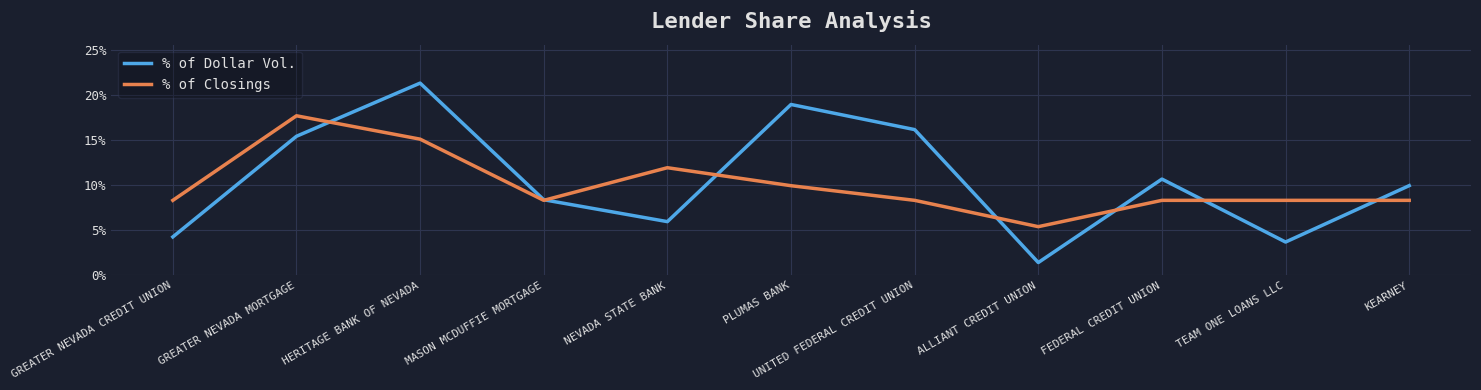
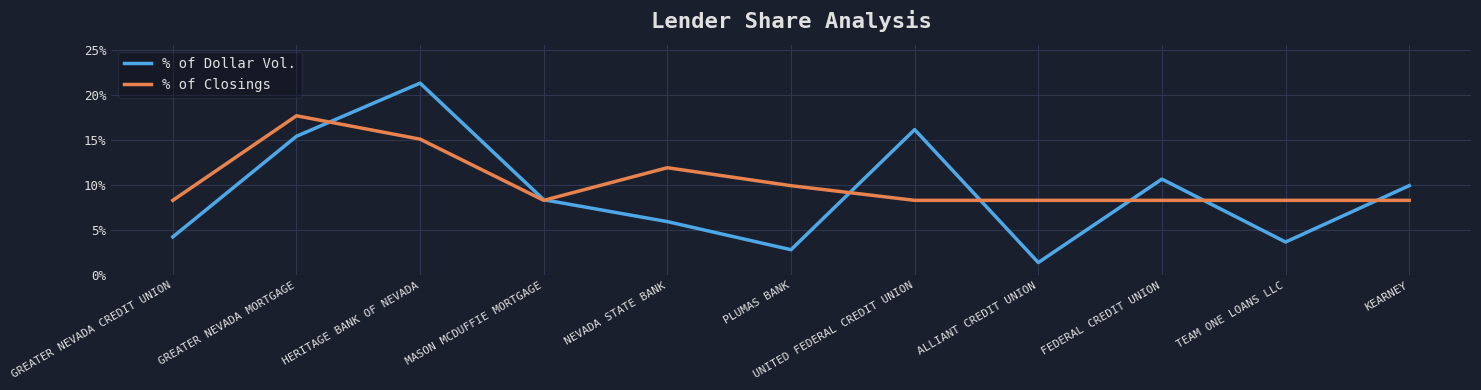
  {
    "% of Dollar Vol.": {
      "GREATER NEVADA CREDIT UNION": "4%",
      "GREATER NEVADA MORTGAGE": "15%",
      "HERITAGE BANK OF NEVADA": "21%",
      "NEVADA STATE BANK": "6%",
-     "PLUMAS BANK": "19%",
+     "PLUMAS BANK": "3%",
      "UNITED FEDERAL CREDIT UNION": "16%",
      "ALLIANT CREDIT UNION": "1%",
      "FEDERAL CREDIT UNION": "11%",
      "TEAM ONE LOANS LLC": "4%",
      "KEARNEY": "10%"
    },
    "% of Closings": {
      "GREATER NEVADA CREDIT UNION": "8%",
      "GREATER NEVADA MORTGAGE": "18%",
      "HERITAGE BANK OF NEVADA": "15%",
      "NEVADA STATE BANK": "12%",
      "PLUMAS BANK": "10%",
      "UNITED FEDERAL CREDIT UNION": "8%",
-     "ALLIANT CREDIT UNION": "5%",
+     "ALLIANT CREDIT UNION": "8%",
      "FEDERAL CREDIT UNION": "8%",
      "TEAM ONE LOANS LLC": "8%",
      "KEARNEY": "8%"
    }
  }
